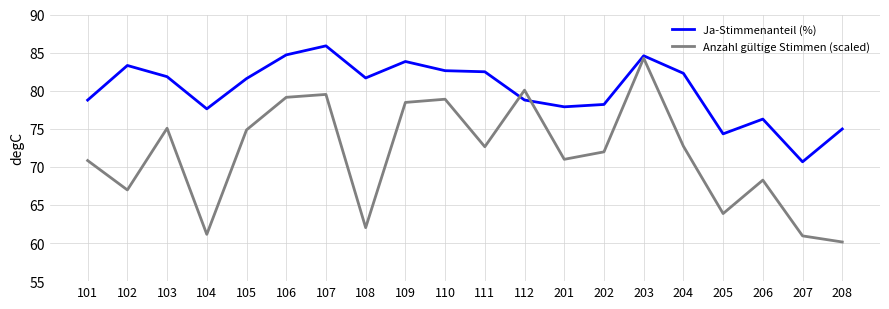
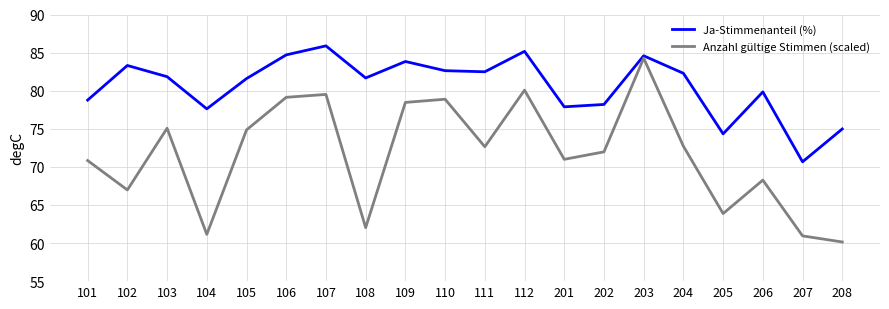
  {
    "Ja-Stimmenanteil (%)": {
      "101": 79,
      "102": 83,
      "103": 82,
      "104": 78,
      "105": 82,
      "106": 85,
      "107": 86,
      "108": 82,
      "109": 84,
      "110": 83,
      "111": 82,
-     "112": 79,
+     "112": 85,
      "201": 78,
      "202": 78,
      "204": 82,
      "205": 74,
-     "206": 76,
+     "206": 80,
      "207": 71,
      "208": 75
    },
    "Anzahl gültige Stimmen (scaled)": {
      "101": 71,
      "102": 67,
      "103": 75,
      "104": 61,
      "105": 75,
      "106": 79,
      "107": 80,
      "108": 62,
      "109": 78,
      "110": 79,
      "111": 73,
      "112": 80,
      "201": 71,
      "202": 72,
      "204": 73,
      "205": 64,
      "206": 68,
      "207": 61,
      "208": 60
    }
  }
